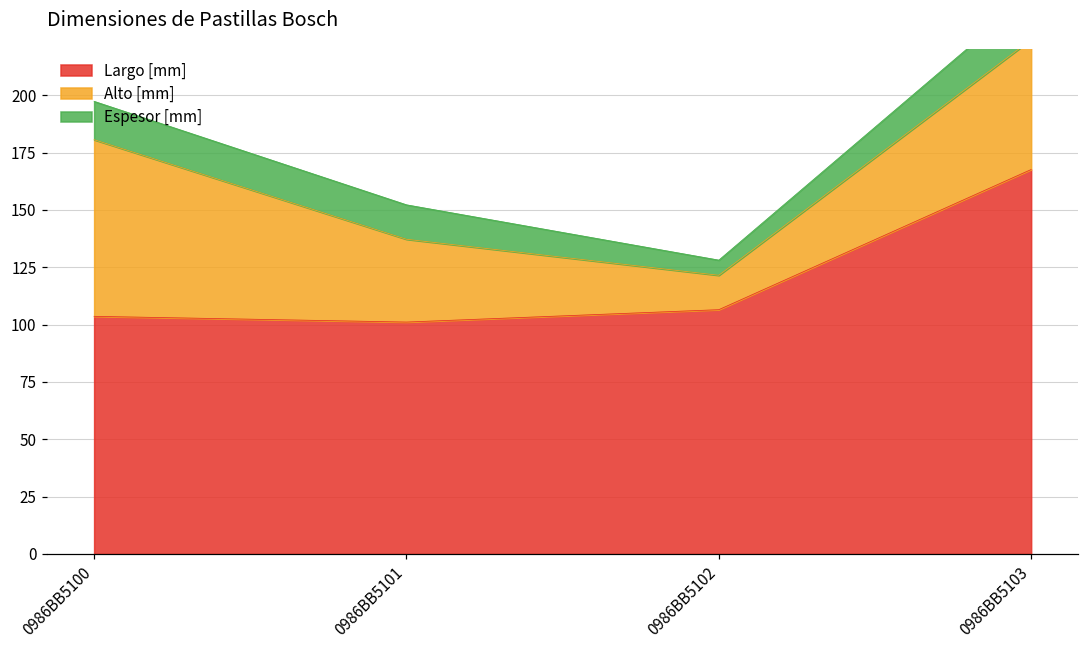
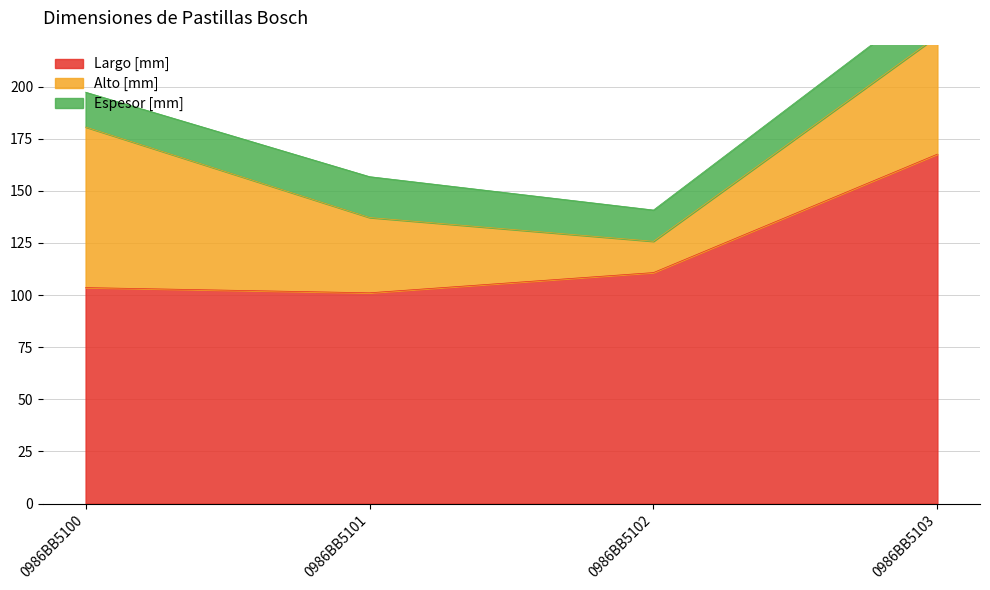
  {
    "Largo [mm]": {
      "0986BB5100": 104,
      "0986BB5101": 101,
-     "0986BB5102": 107,
+     "0986BB5102": 111,
      "0986BB5103": 168
    },
    "Alto [mm]": {
      "0986BB5100": 77,
      "0986BB5101": 36,
      "0986BB5102": 15
    },
    "Espesor [mm]": {
      "0986BB5100": 17,
-     "0986BB5101": 15,
-     "0986BB5102": 7
+     "0986BB5101": 20,
+     "0986BB5102": 15
    }
  }
